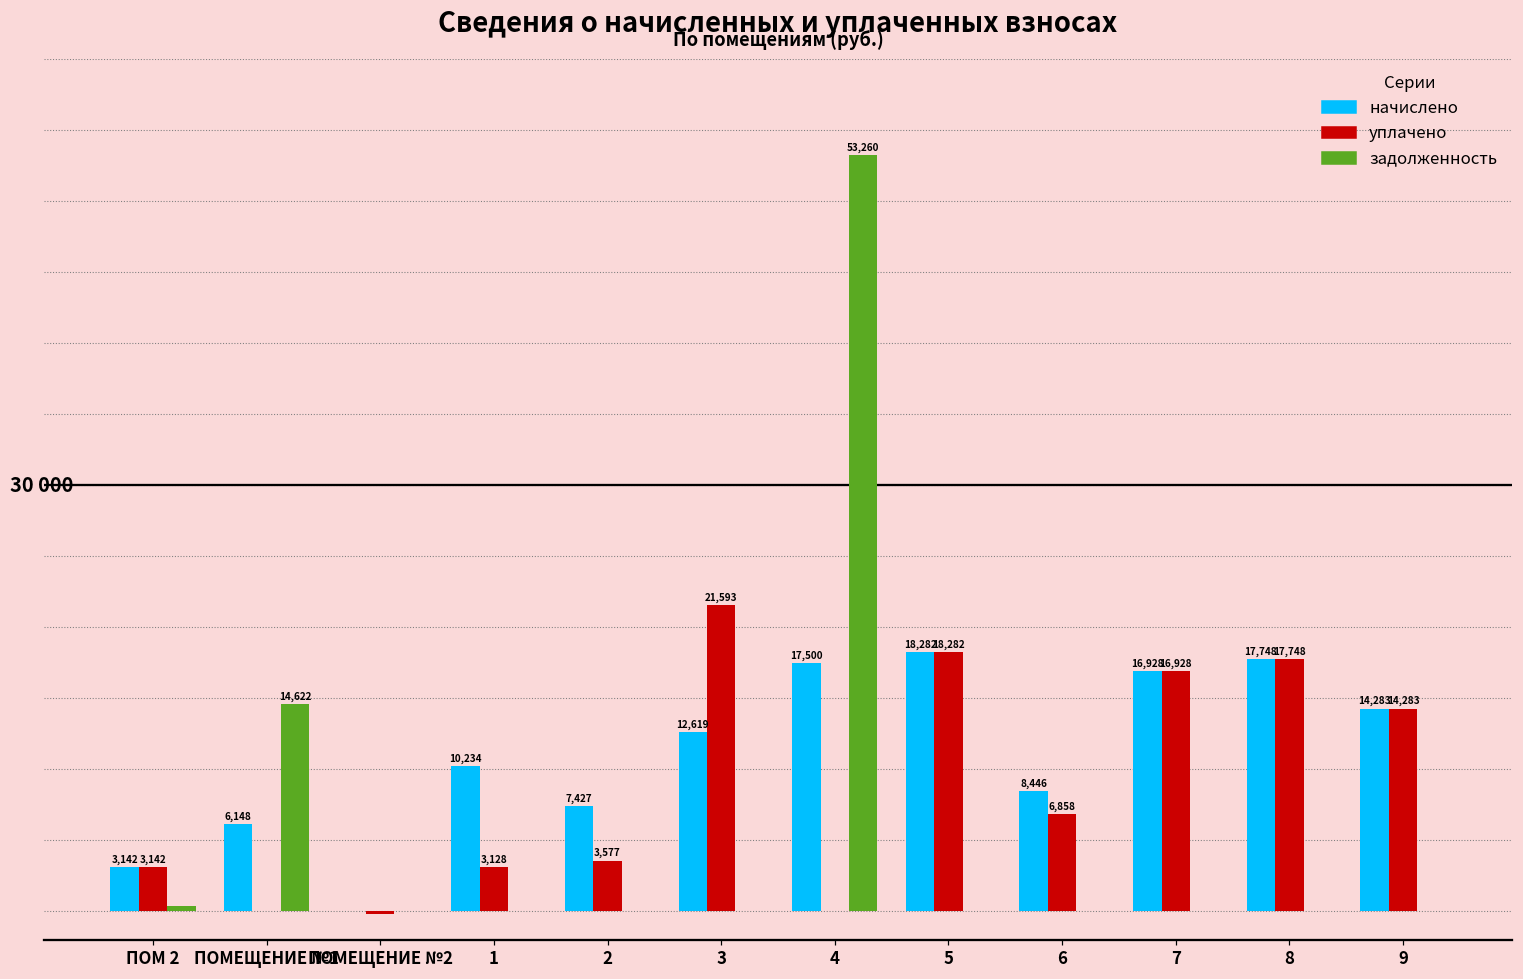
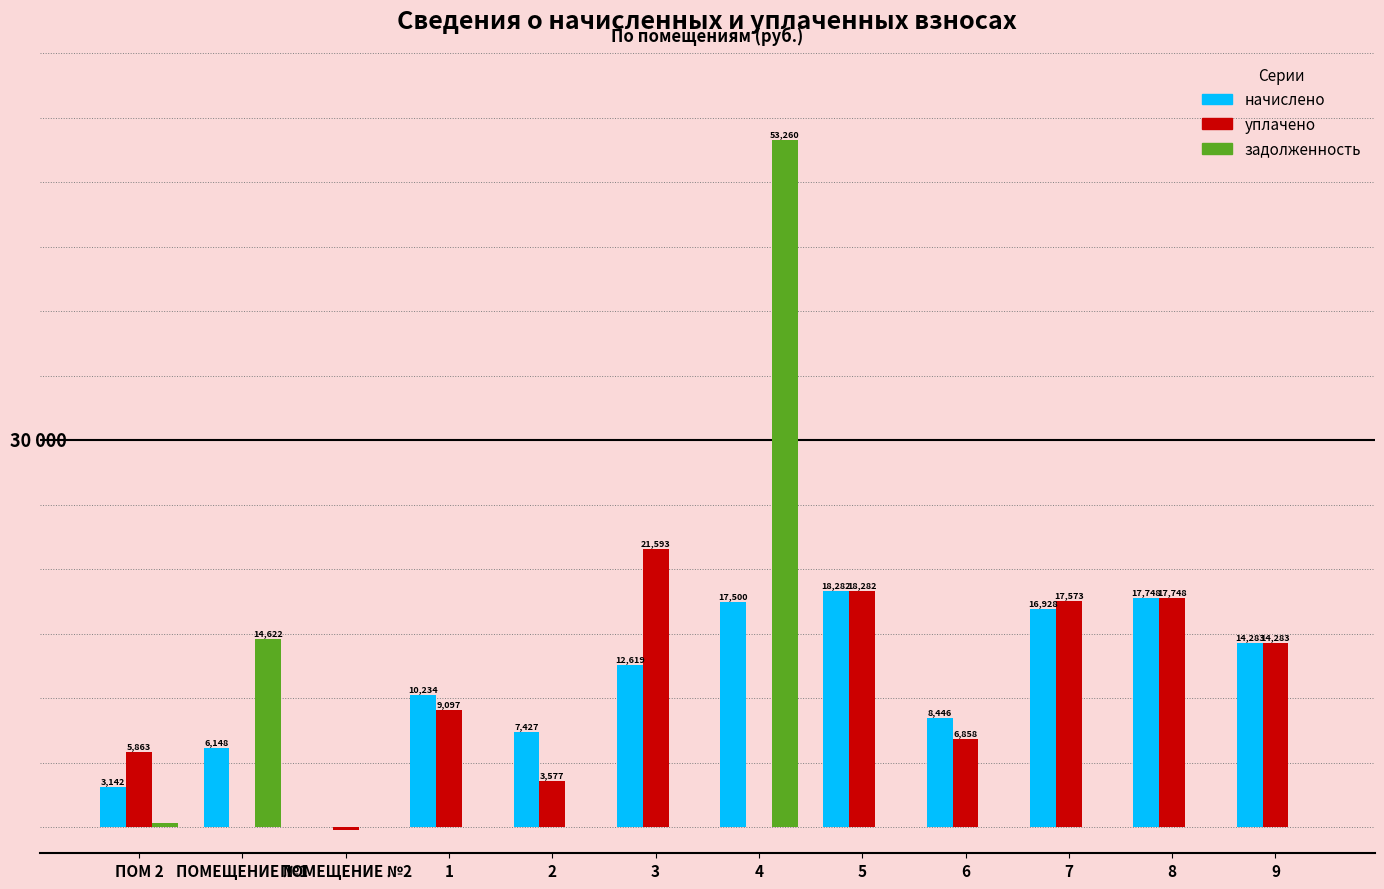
  {
    "уплачено": {
-     "ПОМ 2": "3,142",
-     "1": "3,128",
+     "ПОМ 2": "5,863",
+     "1": "9,097",
      "2": "3,577",
      "3": "21,593",
      "5": "18,282",
      "6": "6,858",
-     "7": "16,928",
+     "7": "17,573",
      "8": "17,748",
      "9": "14,283"
    }
  }
